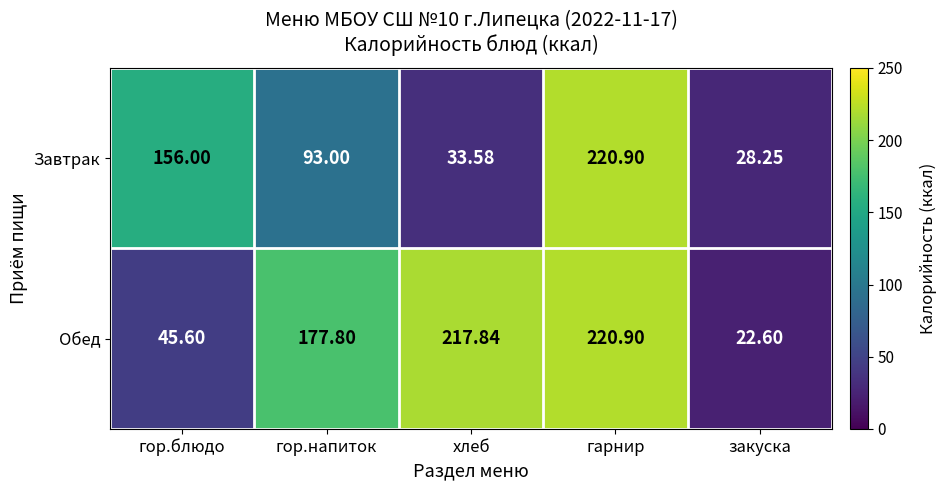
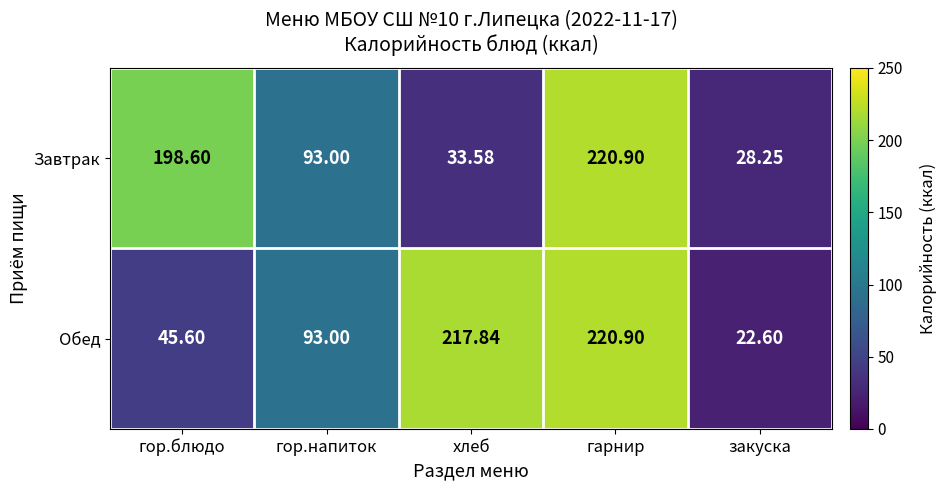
  {
    "Завтрак": {
-     "гор.блюдо": 156.00,
+     "гор.блюдо": 198.60,
      "гор.напиток": 93.00,
      "хлеб": 33.58,
      "гарнир": 220.90,
      "закуска": 28.25
    },
    "Обед": {
      "гор.блюдо": 45.60,
-     "гор.напиток": 177.80,
+     "гор.напиток": 93.00,
      "хлеб": 217.84,
      "гарнир": 220.90,
      "закуска": 22.60
    }
  }
